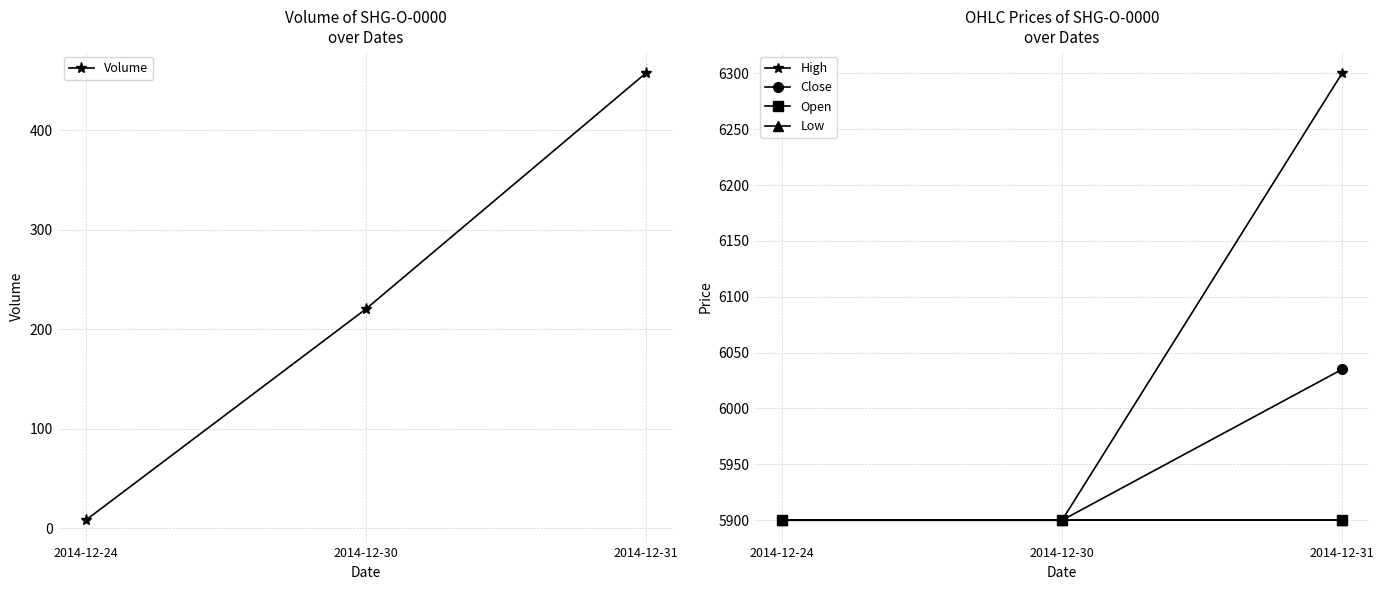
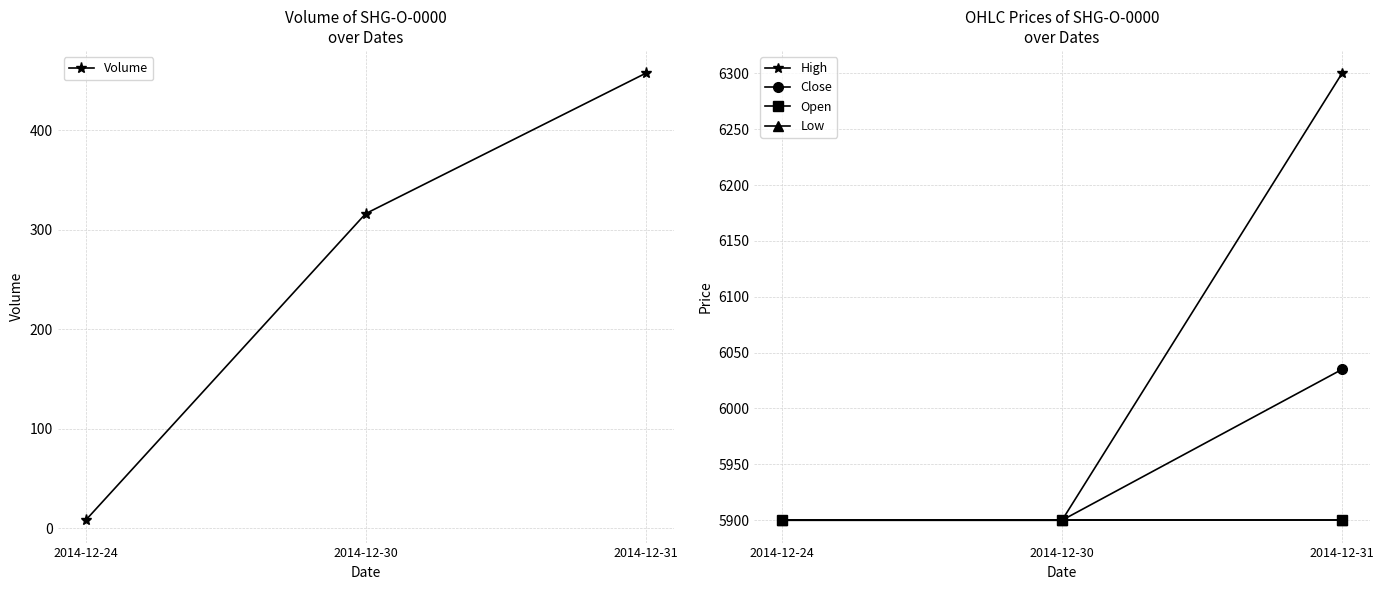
  {
    "Volume of SHG-O-0000 over Dates": {
      "2014-12-24": 10,
-     "2014-12-30": 220,
+     "2014-12-30": 320,
      "2014-12-31": 460
    }
  }
